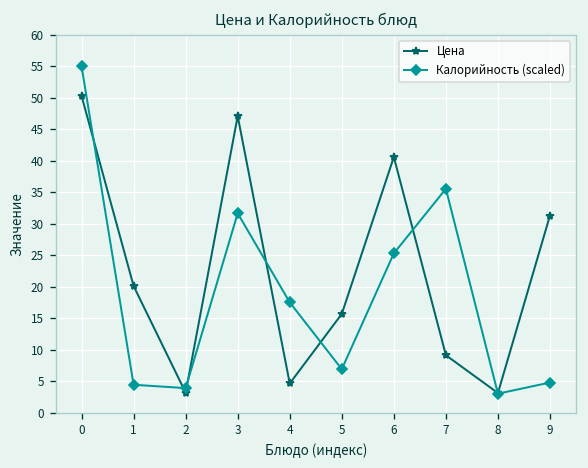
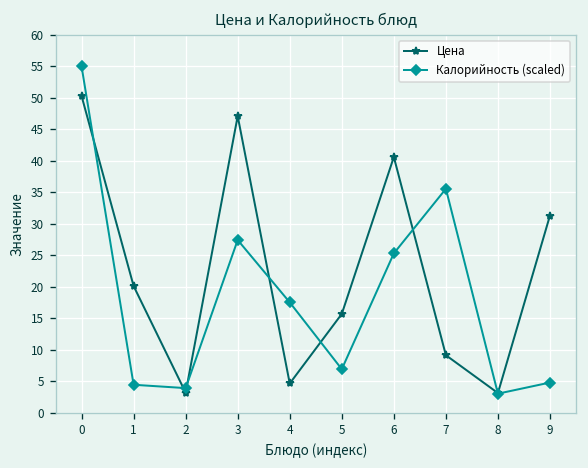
  {
    "Цена": {
      "0": 50,
      "1": 20,
      "2": 3,
      "3": 47,
      "4": 5,
      "5": 16,
      "6": 41,
      "7": 9,
      "9": 31
    },
    "Калорийность (scaled)": {
      "0": 55,
      "1": 4,
      "2": 4,
-     "3": 32,
+     "3": 27,
      "4": 18,
      "5": 7,
      "6": 25,
      "7": 36,
      "9": 5
    }
  }
